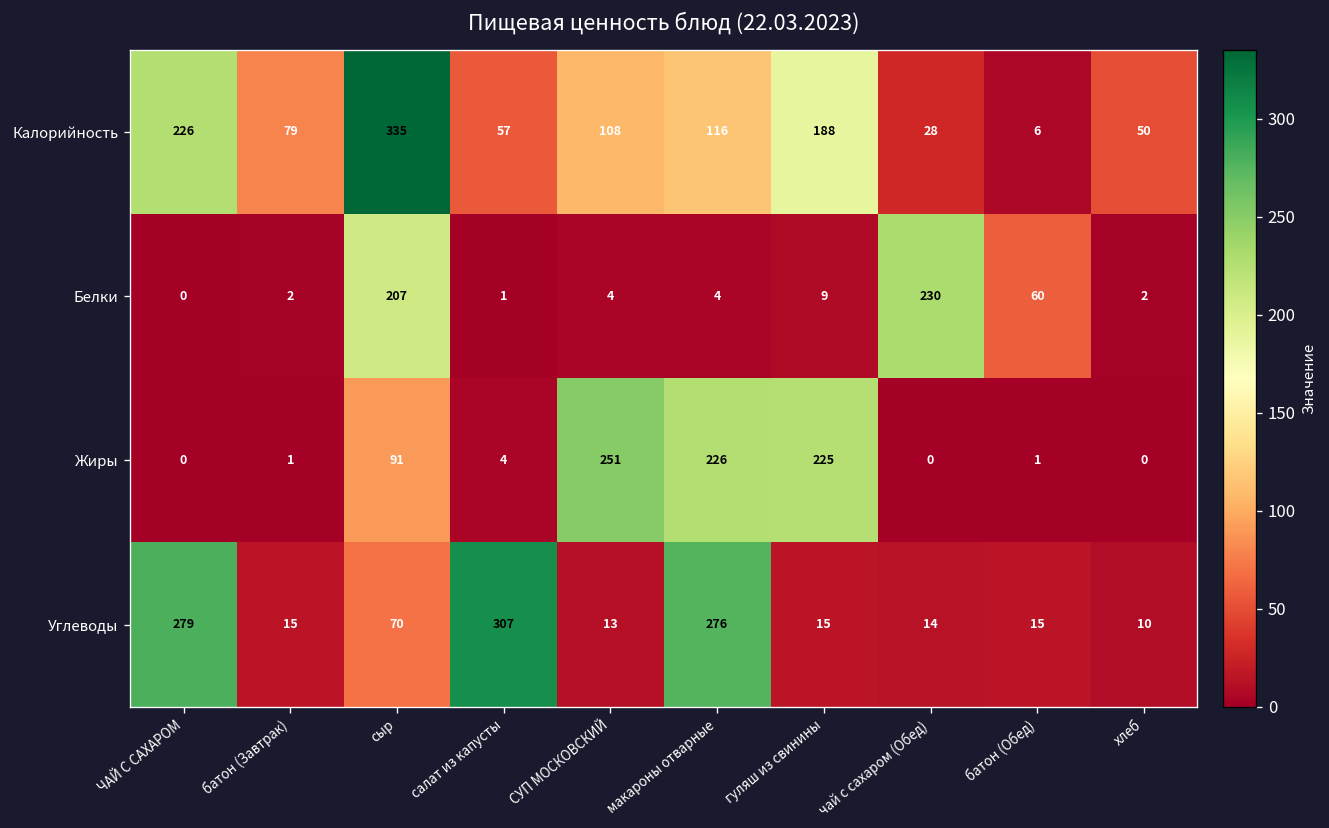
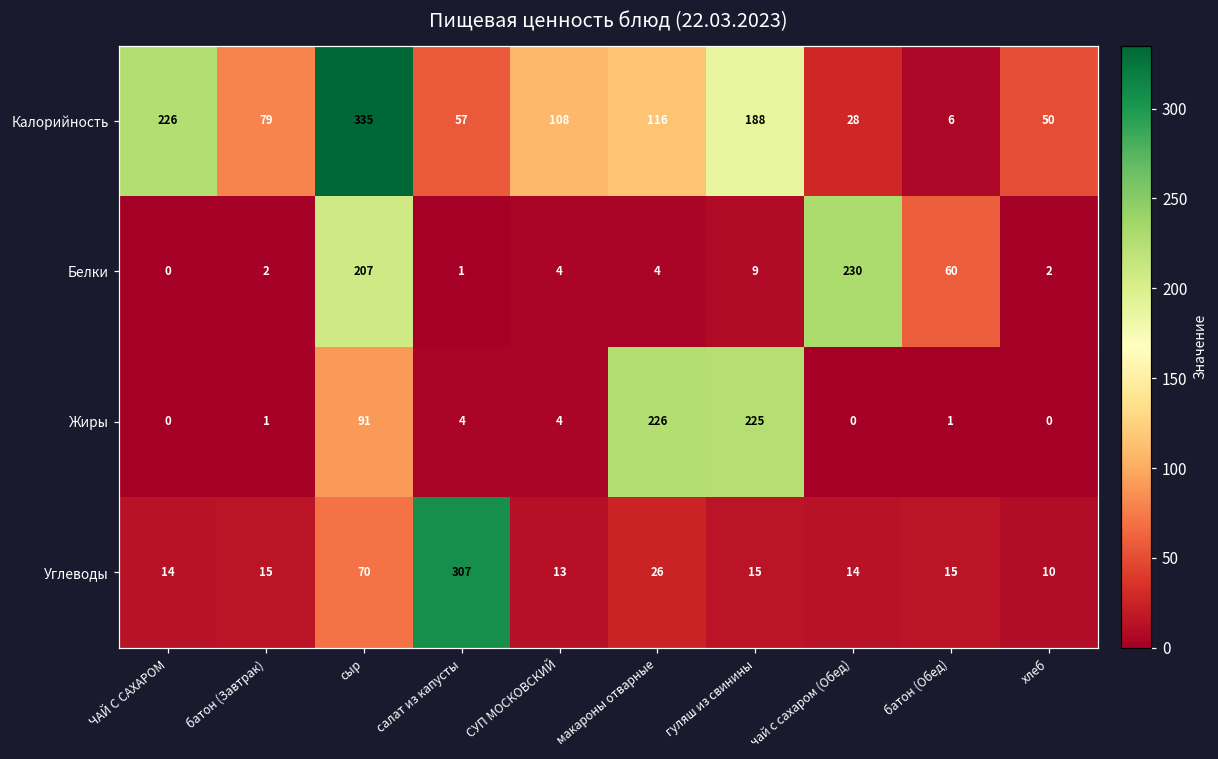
  {
    "Калорийность": {
      "ЧАЙ С САХАРОМ": 226,
      "батон (Завтрак)": 79,
      "сыр": 335,
      "салат из капусты": 57,
      "СУП МОСКОВСКИЙ": 108,
      "макароны отварные": 116,
      "гуляш из свинины": 188,
      "чай с сахаром (Обед)": 28,
      "батон (Обед)": 6,
      "хлеб": 50
    },
    "Белки": {
      "ЧАЙ С САХАРОМ": 0,
      "батон (Завтрак)": 2,
      "сыр": 207,
      "салат из капусты": 1,
      "СУП МОСКОВСКИЙ": 4,
      "макароны отварные": 4,
      "гуляш из свинины": 9,
      "чай с сахаром (Обед)": 230,
      "батон (Обед)": 60,
      "хлеб": 2
    },
    "Жиры": {
      "ЧАЙ С САХАРОМ": 0,
      "батон (Завтрак)": 1,
      "сыр": 91,
      "салат из капусты": 4,
-     "СУП МОСКОВСКИЙ": 251,
+     "СУП МОСКОВСКИЙ": 4,
      "макароны отварные": 226,
      "гуляш из свинины": 225,
      "чай с сахаром (Обед)": 0,
      "батон (Обед)": 1,
      "хлеб": 0
    },
    "Углеводы": {
-     "ЧАЙ С САХАРОМ": 279,
+     "ЧАЙ С САХАРОМ": 14,
      "батон (Завтрак)": 15,
      "сыр": 70,
      "салат из капусты": 307,
      "СУП МОСКОВСКИЙ": 13,
-     "макароны отварные": 276,
+     "макароны отварные": 26,
      "гуляш из свинины": 15,
      "чай с сахаром (Обед)": 14,
      "батон (Обед)": 15,
      "хлеб": 10
    }
  }
